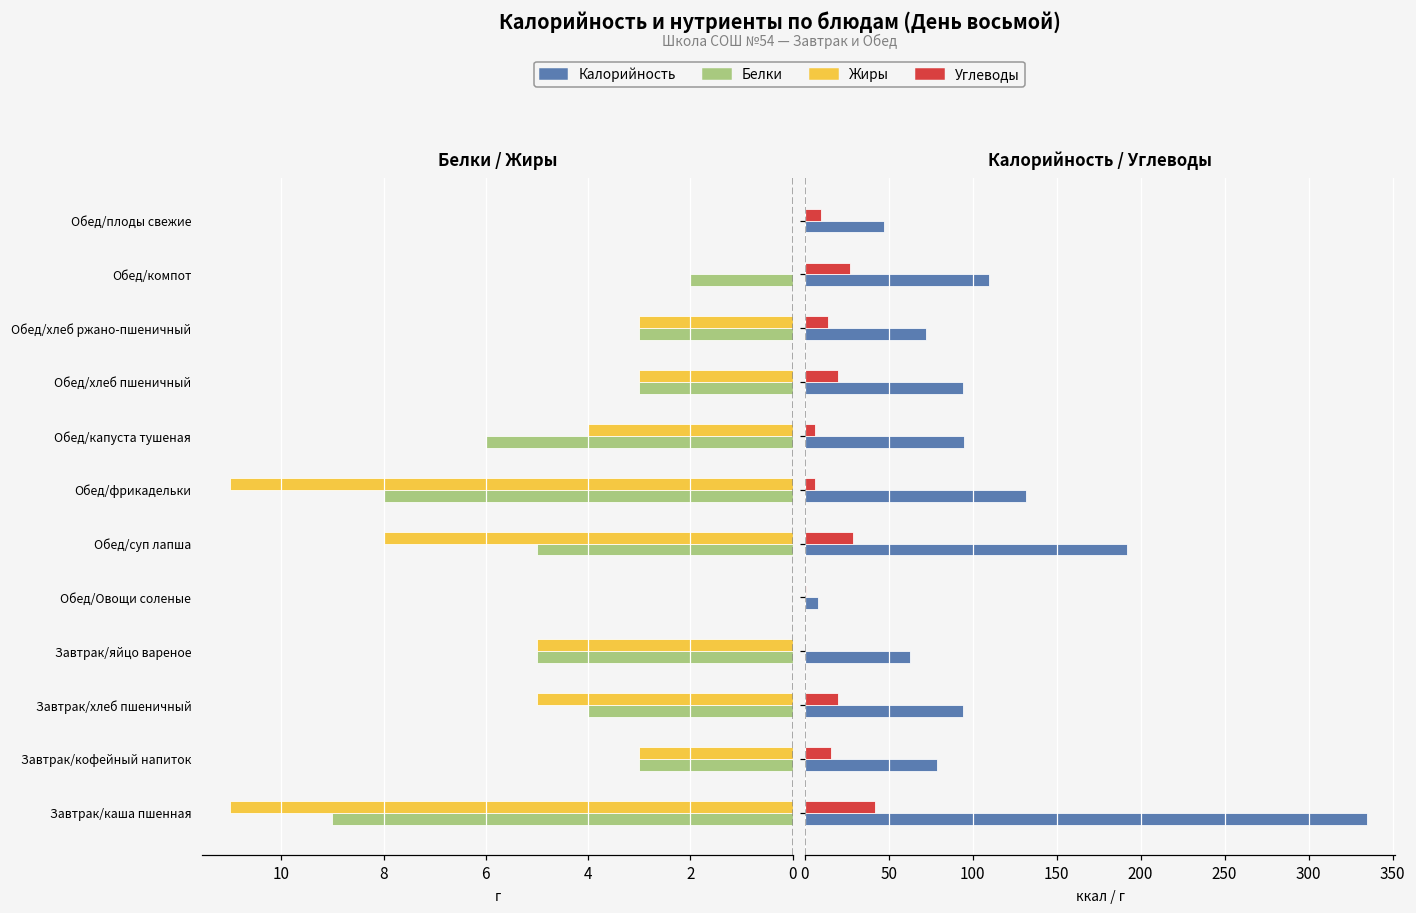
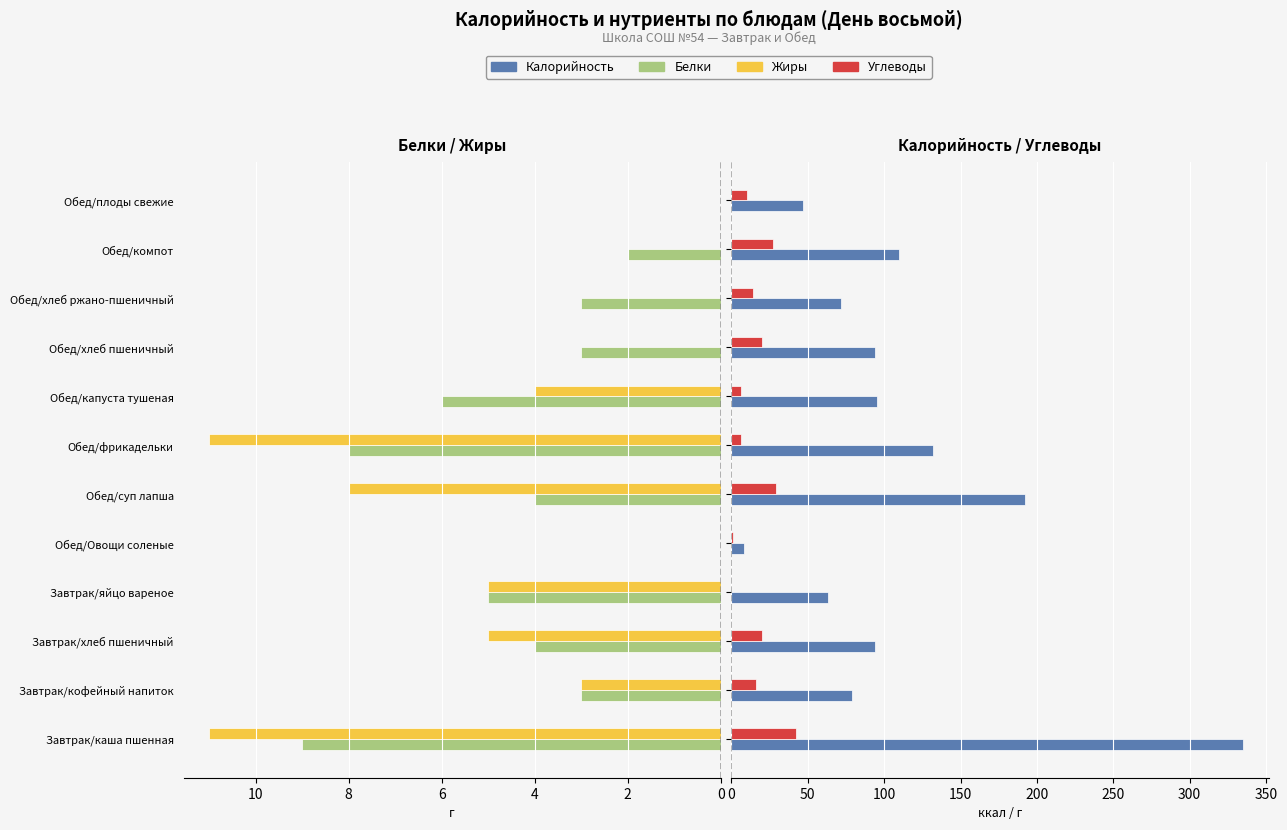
  {
    "Белки / Жиры": {
      "Белки": {
        "Обед/плоды свежие": 0,
        "Обед/компот": 2,
        "Обед/хлеб ржано-пшеничный": 3,
        "Обед/хлеб пшеничный": 3,
        "Обед/капуста тушеная": 6,
        "Обед/фрикадельки": 8,
-       "Обед/суп лапша": 5,
+       "Обед/суп лапша": 4,
        "Обед/Овощи соленые": 0,
        "Завтрак/яйцо вареное": 5,
        "Завтрак/хлеб пшеничный": 4,
        "Завтрак/кофейный напиток": 3,
        "Завтрак/каша пшенная": 9
      },
      "Жиры": {
        "Обед/плоды свежие": 0,
        "Обед/компот": 0,
-       "Обед/хлеб ржано-пшеничный": 3,
-       "Обед/хлеб пшеничный": 3,
+       "Обед/хлеб ржано-пшеничный": 0,
+       "Обед/хлеб пшеничный": 0,
        "Обед/капуста тушеная": 4,
        "Обед/фрикадельки": 11,
        "Обед/суп лапша": 8,
        "Обед/Овощи соленые": 0,
        "Завтрак/яйцо вареное": 5,
        "Завтрак/хлеб пшеничный": 5,
        "Завтрак/кофейный напиток": 3,
        "Завтрак/каша пшенная": 11
      }
    }
  }
